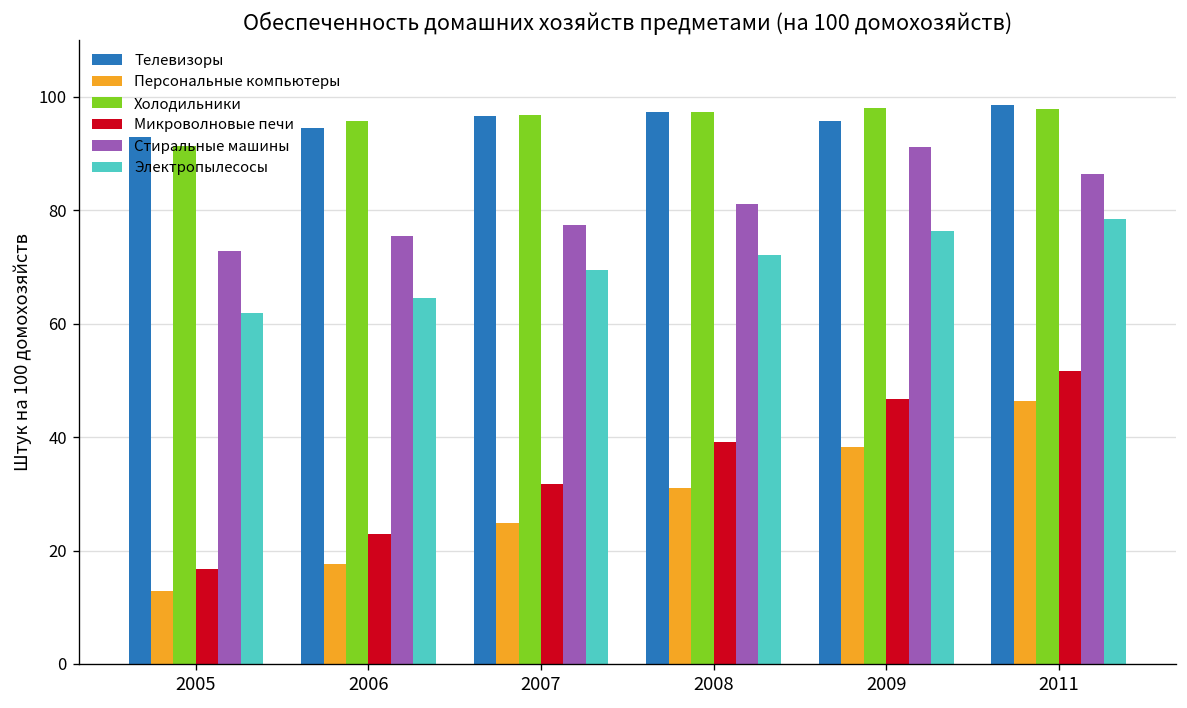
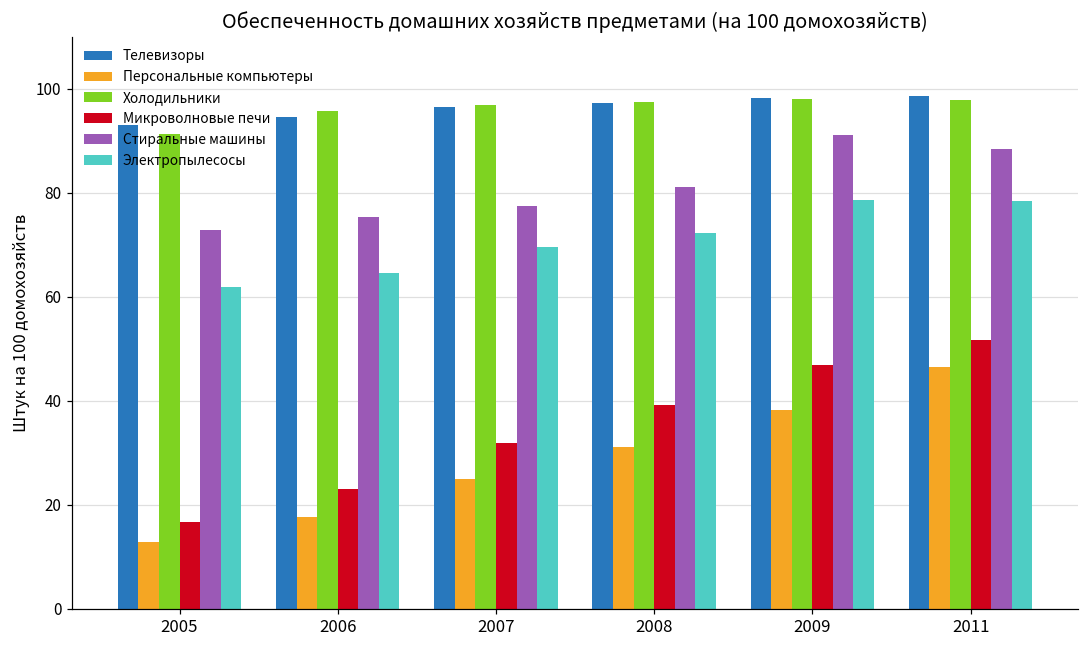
  {
    "Телевизоры": {
      "2005": 93,
      "2006": 95,
      "2007": 97,
      "2008": 97,
-     "2009": 96,
+     "2009": 98,
      "2011": 99
    },
    "Персональные компьютеры": {
      "2005": 13,
      "2006": 18,
      "2007": 25,
      "2008": 31,
      "2009": 38,
      "2011": 46
    },
    "Холодильники": {
      "2005": 91,
      "2006": 96,
      "2007": 97,
      "2008": 97,
      "2009": 98,
      "2011": 98
    },
    "Микроволновые печи": {
      "2005": 17,
      "2006": 23,
      "2007": 32,
      "2008": 39,
      "2009": 47,
      "2011": 52
    },
    "Стиральные машины": {
      "2005": 73,
      "2006": 75,
      "2007": 77,
      "2008": 81,
      "2009": 91,
-     "2011": 86
+     "2011": 88
    },
    "Электропылесосы": {
      "2005": 62,
      "2006": 65,
      "2007": 70,
      "2008": 72,
-     "2009": 76,
+     "2009": 79,
      "2011": 79
    }
  }
